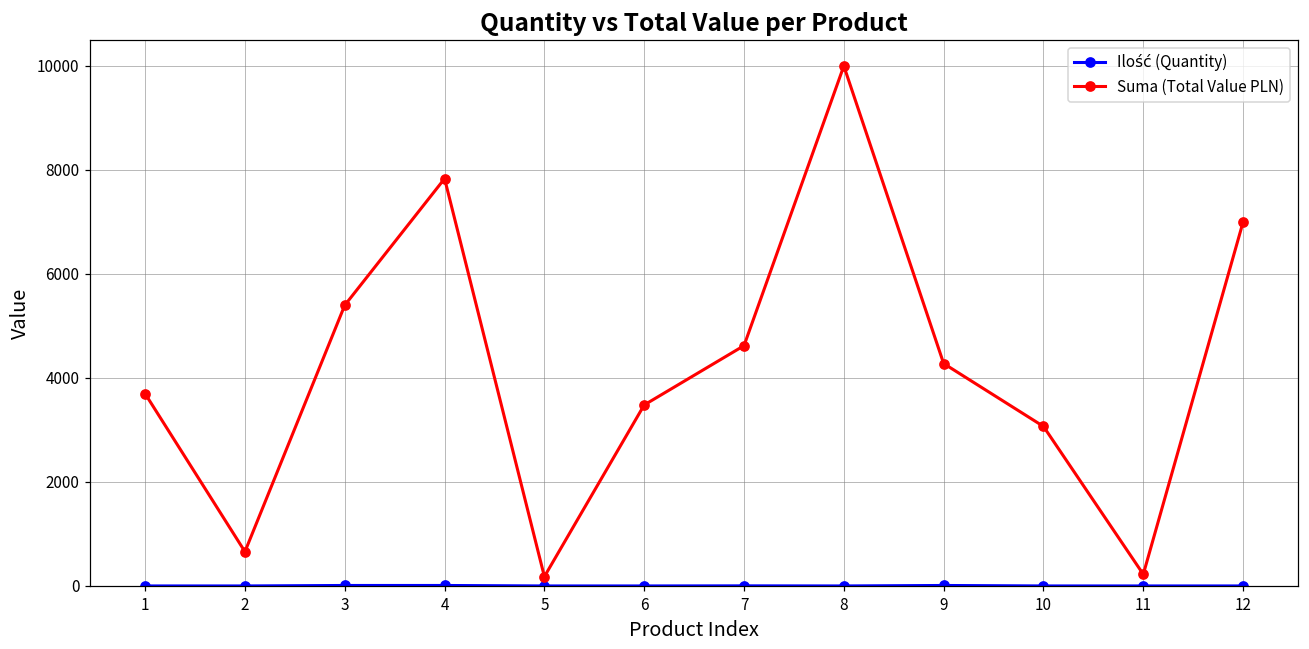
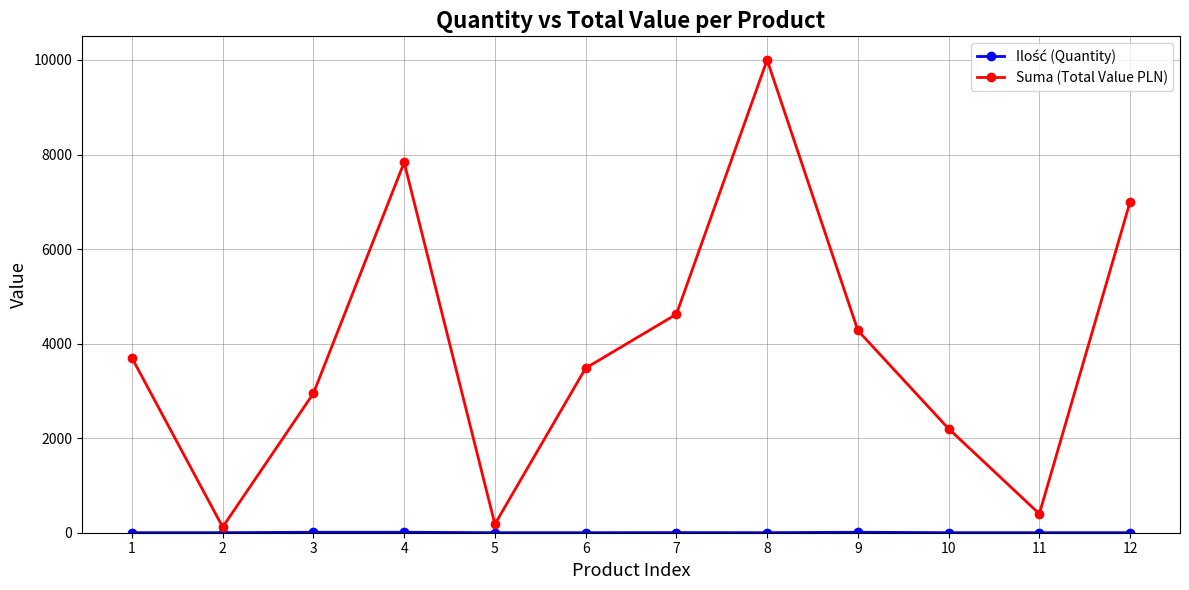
  {
    "Ilość (Quantity)": {
      "1": 0,
      "2": 0,
      "3": 0,
      "4": 0,
      "5": 0,
      "6": 0,
      "7": 0,
      "8": 0,
      "9": 0,
      "10": 0,
      "11": 0,
      "12": 0
    },
    "Suma (Total Value PLN)": {
      "1": 3700,
-     "2": 700,
-     "3": 5400,
+     "2": 100,
+     "3": 2900,
      "4": 7800,
      "5": 200,
      "6": 3500,
      "7": 4600,
      "8": 10000,
      "9": 4300,
-     "10": 3100,
-     "11": 200,
+     "10": 2200,
+     "11": 400,
      "12": 7000
    }
  }
